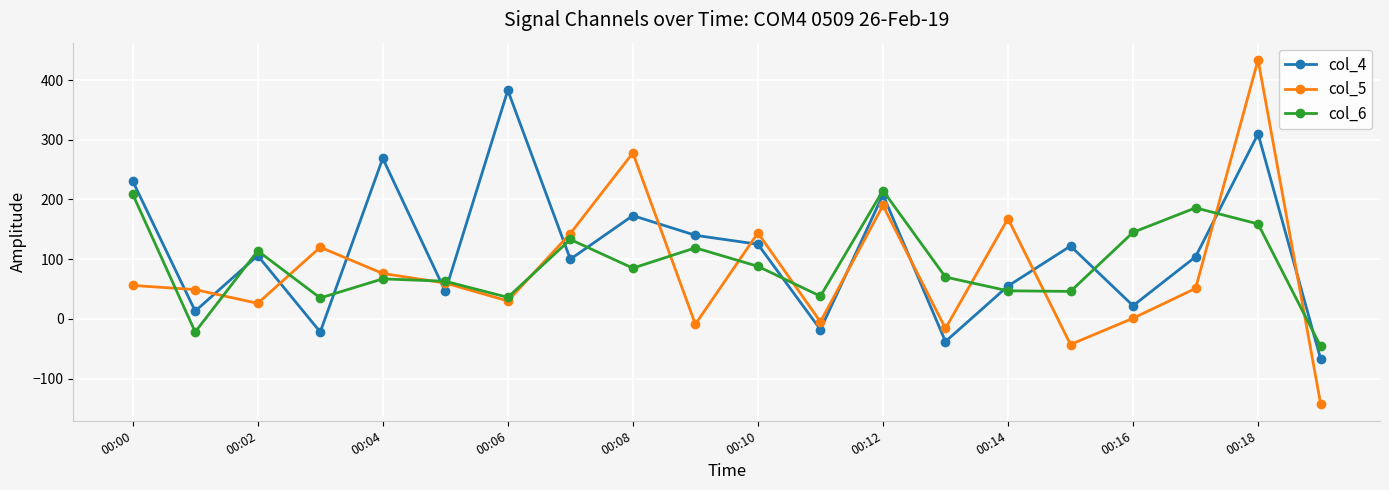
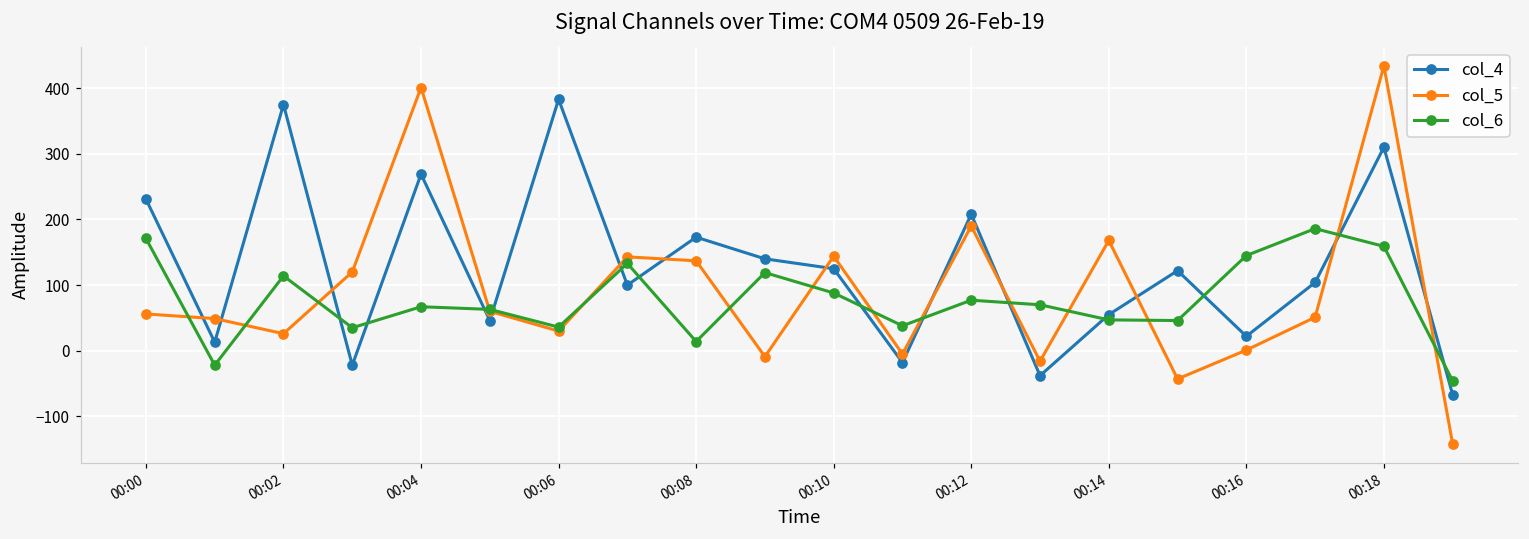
  {
    "col_4": {
      "00:00": 230,
-     "00:02": 110,
+     "00:02": 380,
      "00:04": 270,
      "00:06": 380,
      "00:08": 170,
      "00:10": 130,
      "00:12": 210,
      "00:14": 60,
      "00:16": 20,
      "00:18": 310
    },
    "col_5": {
      "00:00": 60,
      "00:02": 30,
-     "00:04": 80,
+     "00:04": 400,
      "00:06": 30,
-     "00:08": 280,
+     "00:08": 140,
      "00:10": 140,
      "00:12": 190,
      "00:14": 170,
      "00:16": 0,
      "00:18": 430
    },
    "col_6": {
-     "00:00": 210,
+     "00:00": 170,
      "00:02": 110,
      "00:04": 70,
      "00:06": 40,
-     "00:08": 90,
+     "00:08": 10,
      "00:10": 90,
-     "00:12": 220,
+     "00:12": 80,
      "00:14": 50,
      "00:16": 150,
      "00:18": 160
    }
  }
